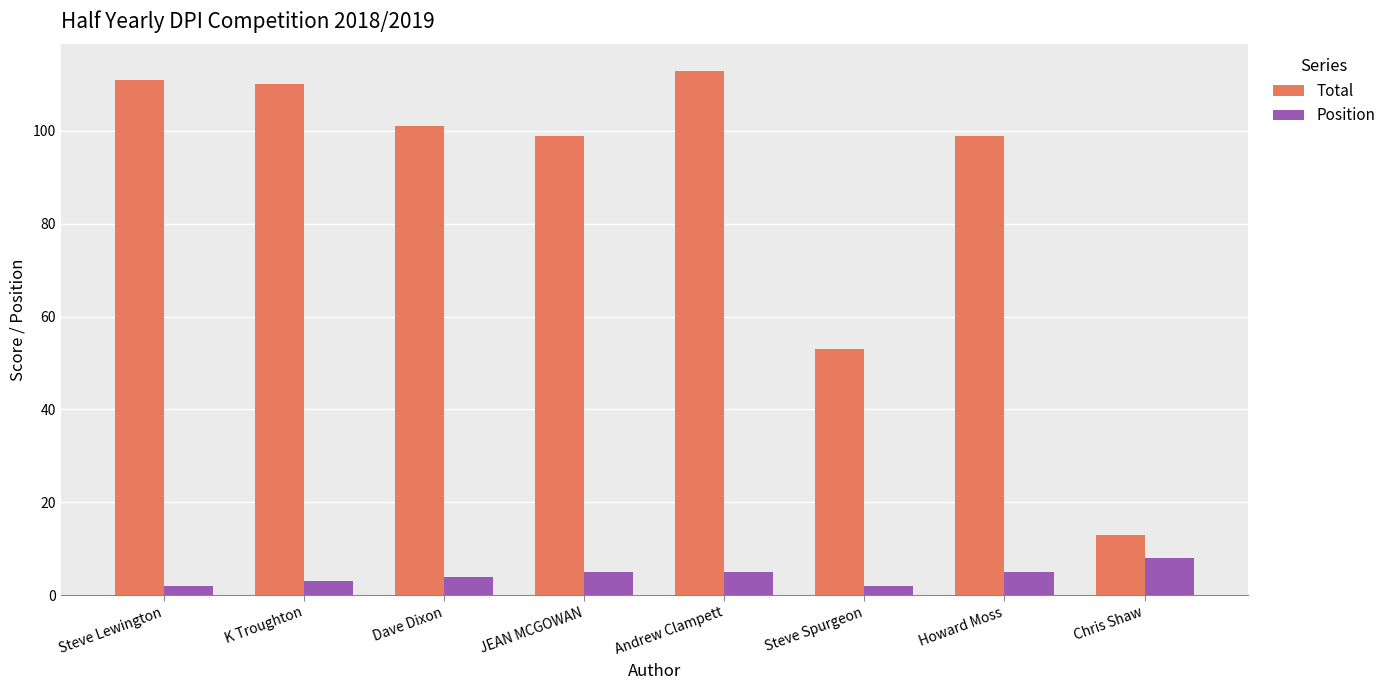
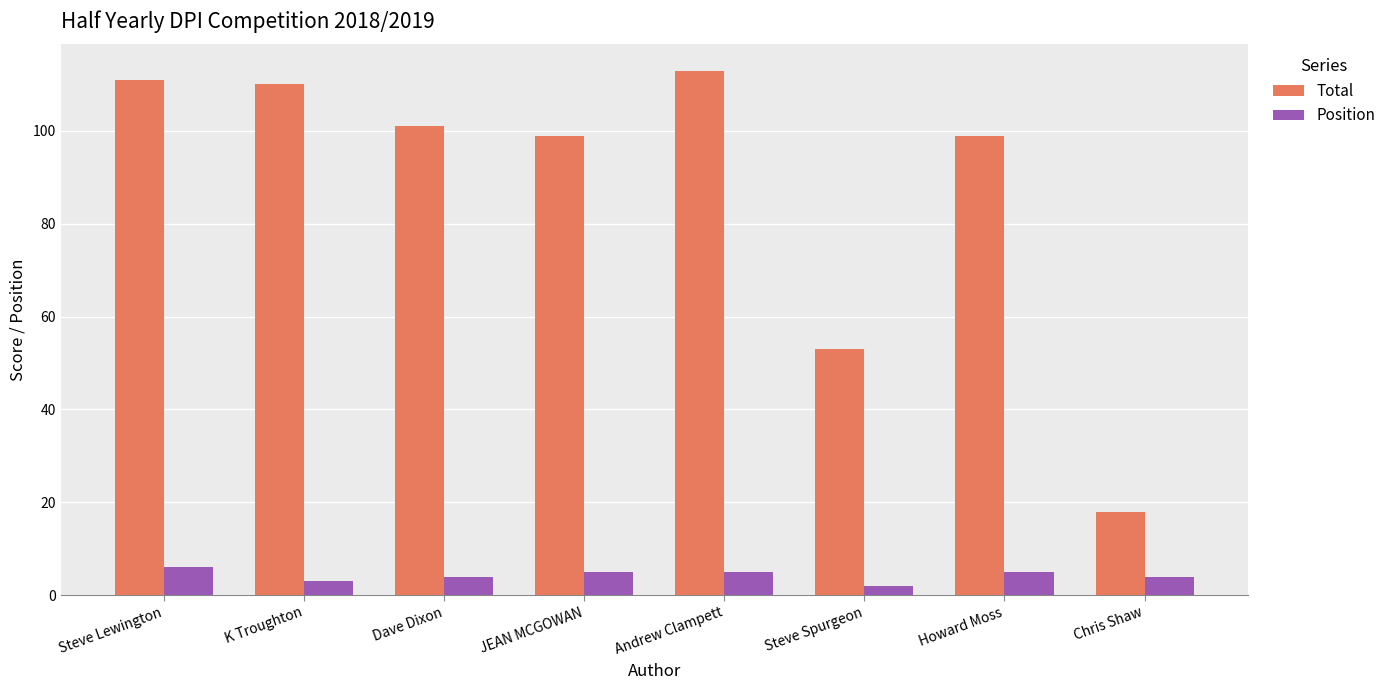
  {
    "Total": {
      "Steve Lewington": 111,
      "K Troughton": 110,
      "Dave Dixon": 101,
      "JEAN MCGOWAN": 99,
      "Andrew Clampett": 113,
      "Steve Spurgeon": 53,
      "Howard Moss": 99,
-     "Chris Shaw": 13
+     "Chris Shaw": 18
    },
    "Position": {
-     "Steve Lewington": 2,
+     "Steve Lewington": 6,
      "K Troughton": 3,
      "Dave Dixon": 4,
      "JEAN MCGOWAN": 5,
      "Andrew Clampett": 5,
      "Steve Spurgeon": 2,
      "Howard Moss": 5,
-     "Chris Shaw": 8
+     "Chris Shaw": 4
    }
  }
